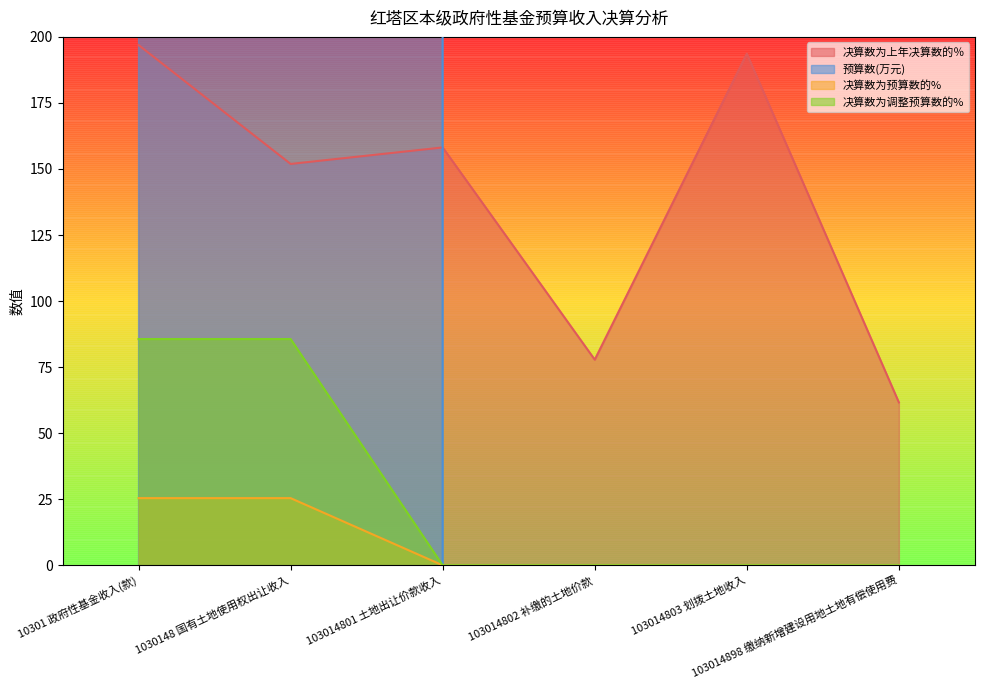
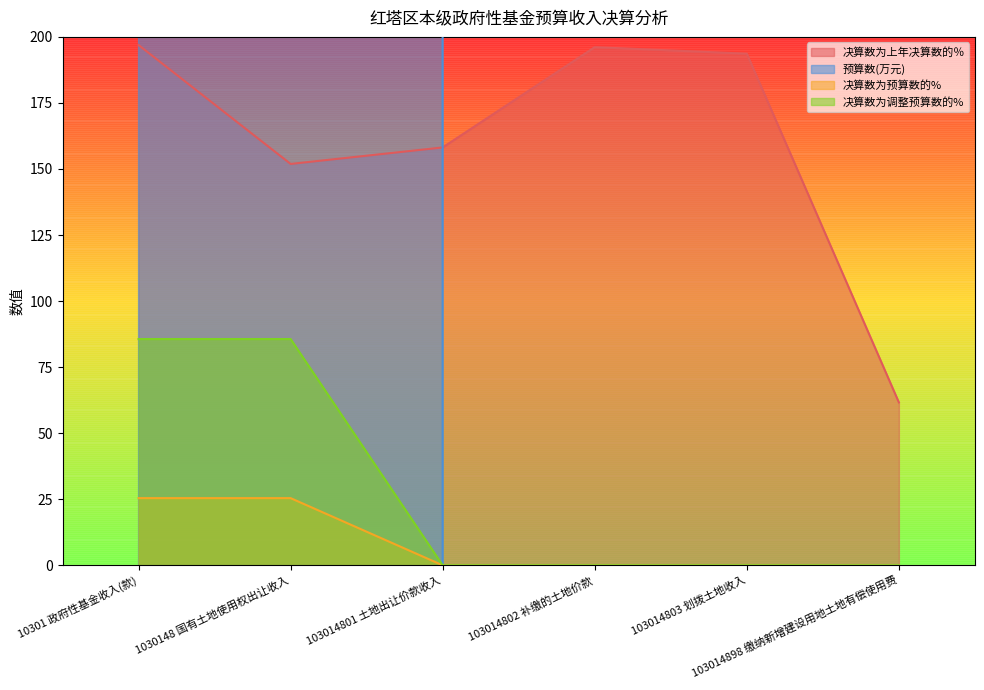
  {
    "决算数为上年决算数的％": {
      "10301 政府性基金收入(款)": 197,
      "1030148 国有土地使用权出让收入": 152,
      "103014801 土地出让价款收入": 158,
-     "103014802 补缴的土地价款": 78,
+     "103014802 补缴的土地价款": 196,
      "103014803 划拨土地收入": 194,
      "103014898 缴纳新增建设用地土地有偿使用费": 62
    },
    "决算数为预算数的%": {
      "10301 政府性基金收入(款)": 25,
      "1030148 国有土地使用权出让收入": 25
    },
    "决算数为调整预算数的%": {
      "10301 政府性基金收入(款)": 86,
      "1030148 国有土地使用权出让收入": 86
    }
  }
